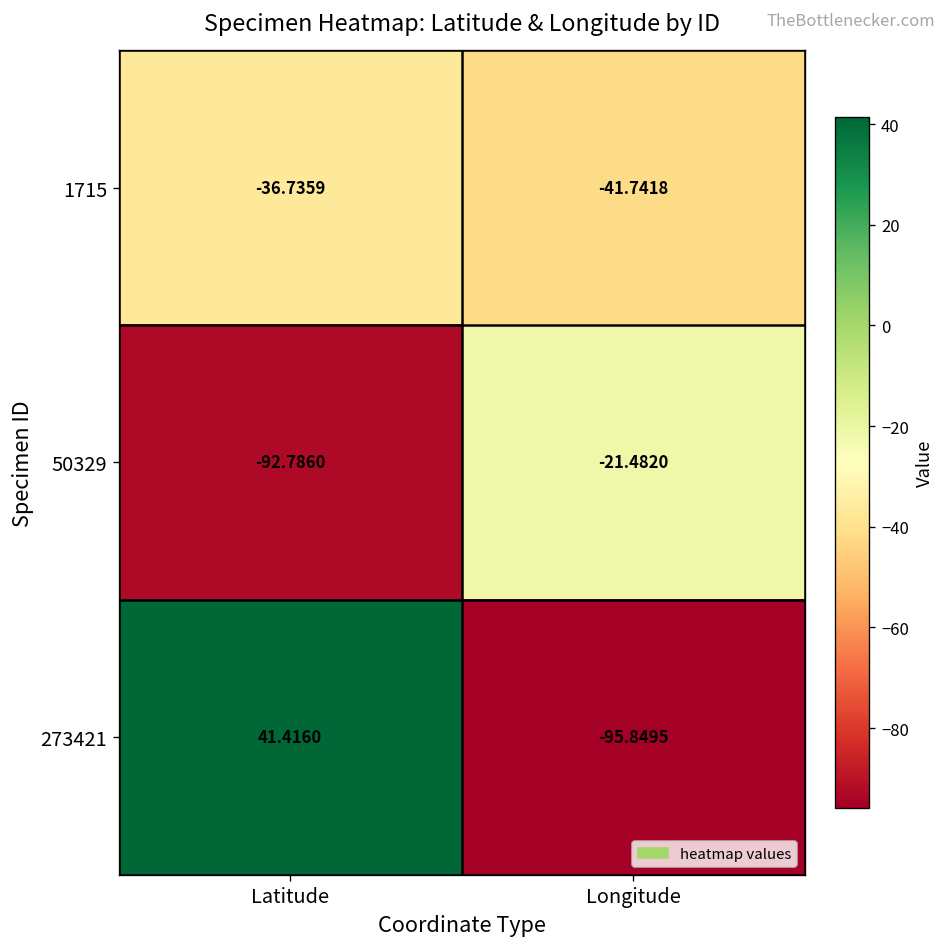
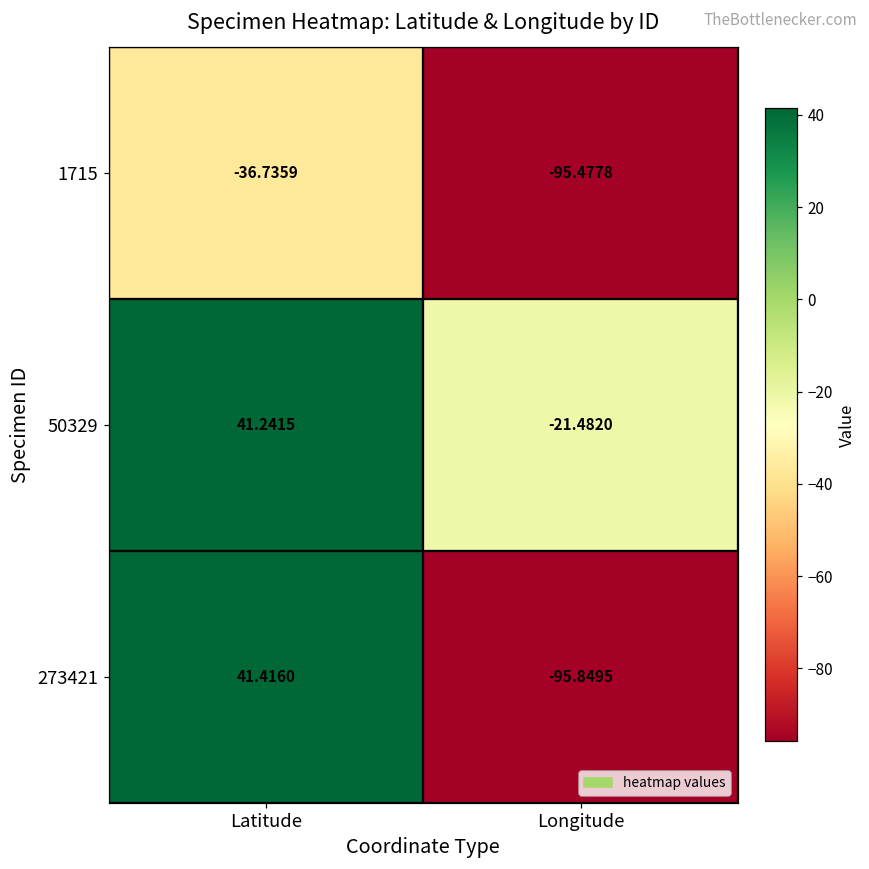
  {
    "1715": {
      "Latitude": -36.7359,
-     "Longitude": -41.7418
+     "Longitude": -95.4778
    },
    "50329": {
-     "Latitude": -92.7860,
+     "Latitude": 41.2415,
      "Longitude": -21.4820
    },
    "273421": {
      "Latitude": 41.4160,
      "Longitude": -95.8495
    }
  }
